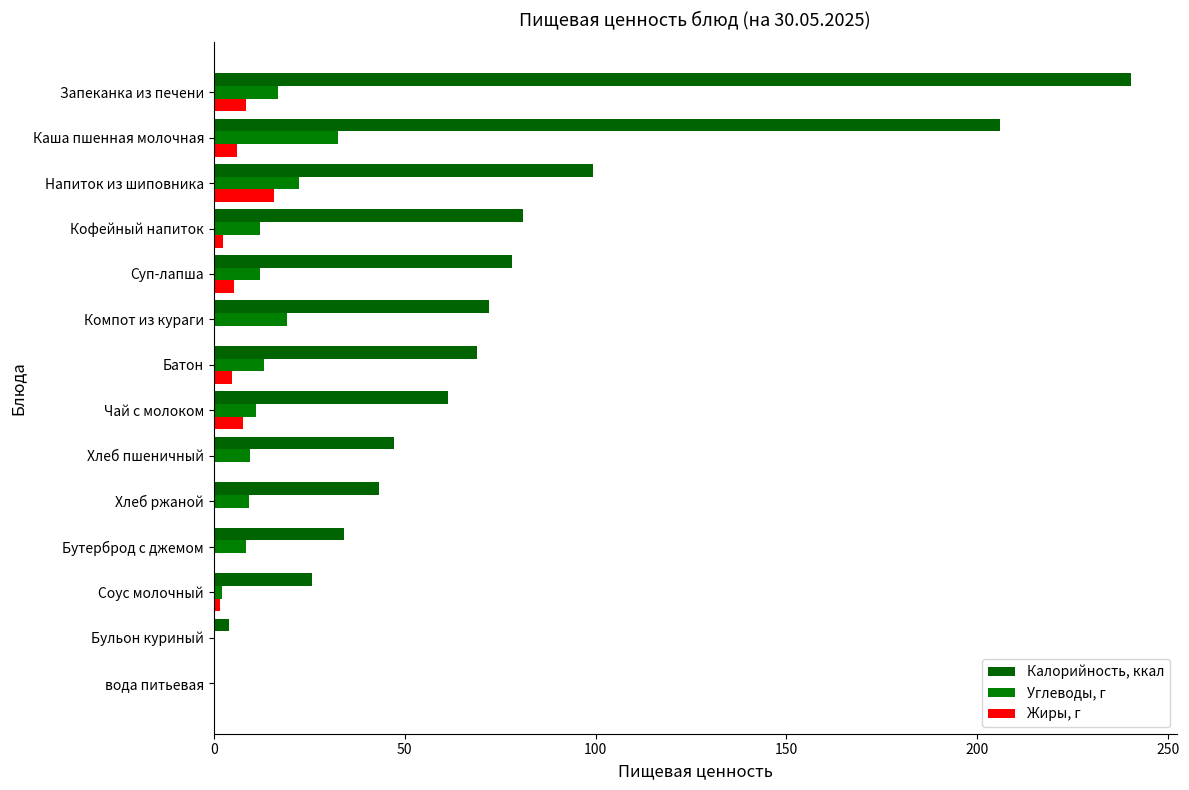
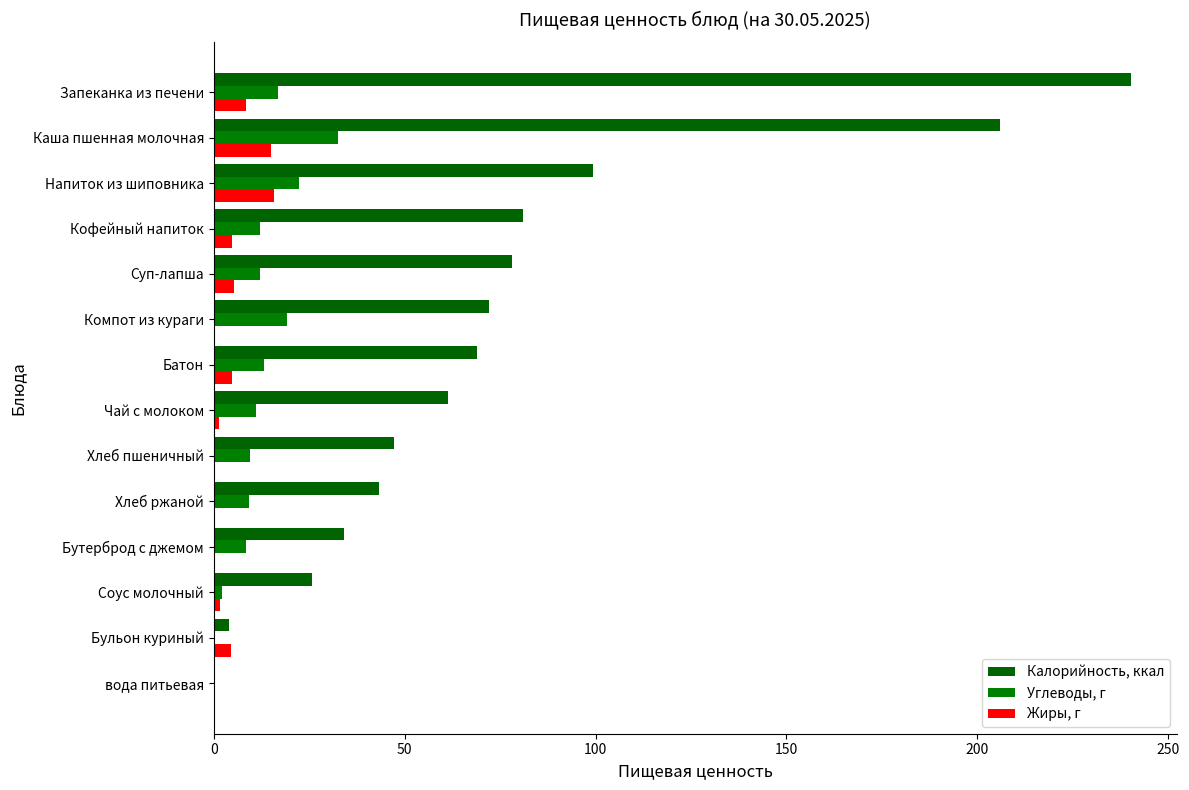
  {
    "Жиры, г": {
      "Запеканка из печени": 9,
-     "Каша пшенная молочная": 6,
+     "Каша пшенная молочная": 15,
      "Напиток из шиповника": 16,
-     "Кофейный напиток": 3,
+     "Кофейный напиток": 5,
      "Суп-лапша": 5,
      "Компот из кураги": 0,
      "Батон": 5,
-     "Чай с молоком": 8,
+     "Чай с молоком": 1,
      "Бутерброд с джемом": 0,
      "Соус молочный": 2,
-     "Бульон куриный": 0,
+     "Бульон куриный": 5,
      "вода питьевая": 0
    }
  }
